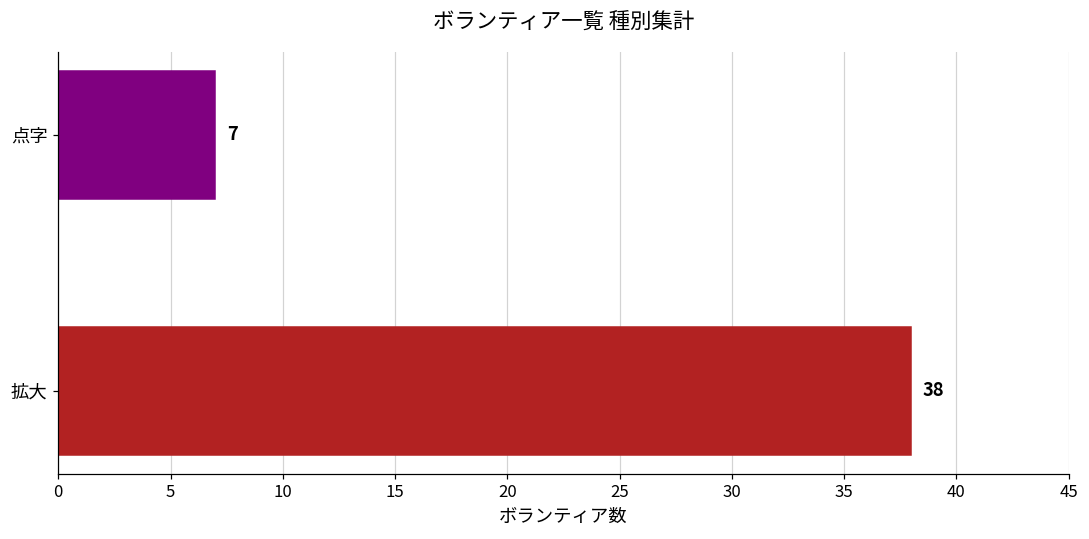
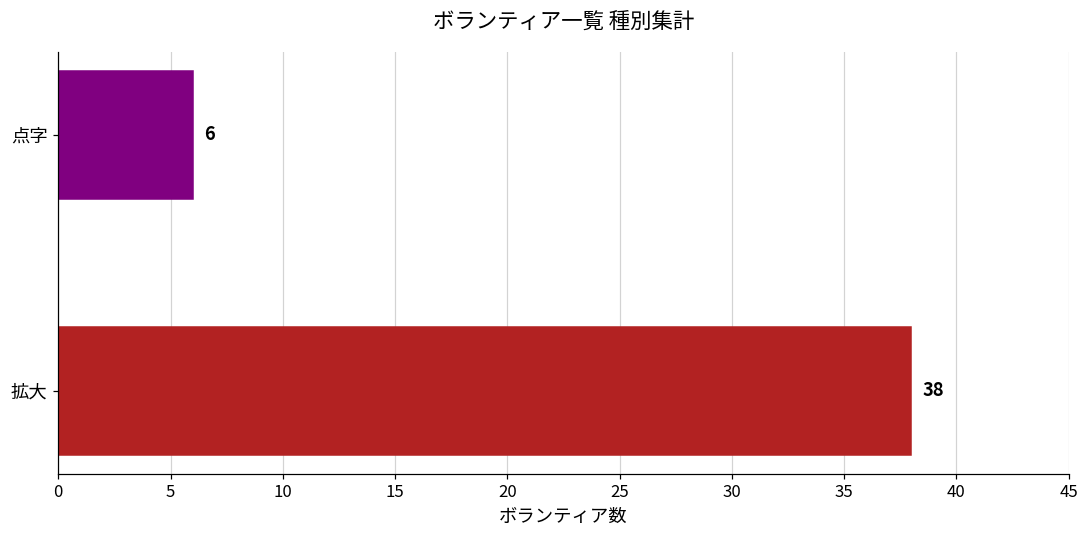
  {
-   "点字": 7,
+   "点字": 6,
    "拡大": 38
  }
